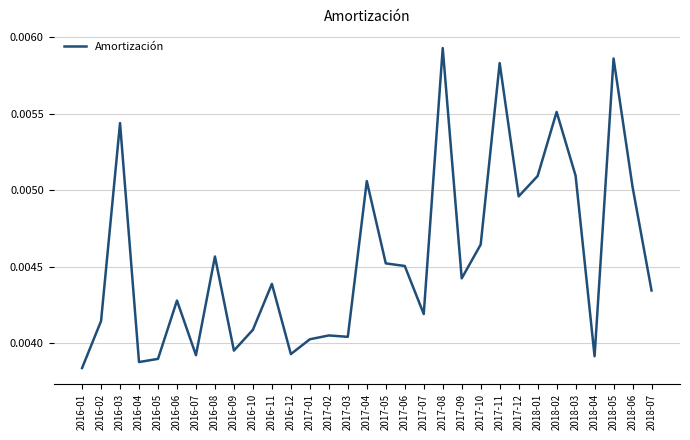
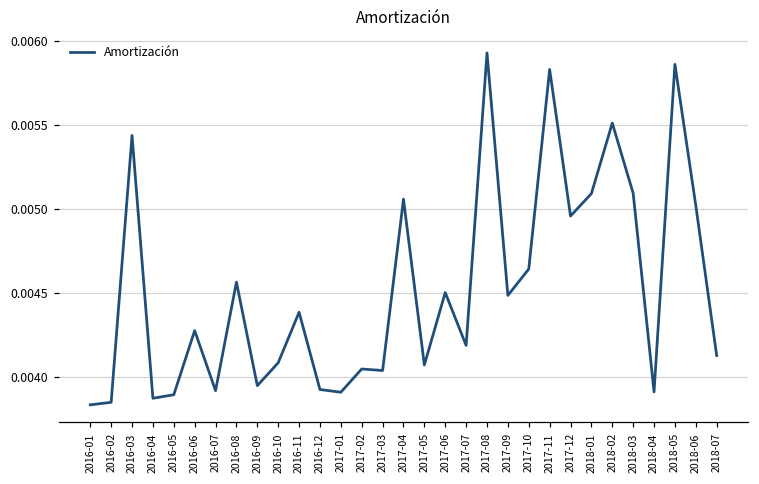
  {
    "2016-01": 0.00384,
-   "2016-02": 0.00414,
+   "2016-02": 0.00385,
    "2016-03": 0.00544,
    "2016-04": 0.00388,
    "2016-05": 0.00390,
    "2016-06": 0.00428,
    "2016-07": 0.00392,
    "2016-08": 0.00457,
    "2016-09": 0.00395,
    "2016-10": 0.00409,
    "2016-11": 0.00439,
    "2016-12": 0.00393,
-   "2017-01": 0.00403,
+   "2017-01": 0.00391,
    "2017-02": 0.00405,
    "2017-03": 0.00404,
    "2017-04": 0.00506,
-   "2017-05": 0.00452,
+   "2017-05": 0.00407,
    "2017-06": 0.00450,
    "2017-07": 0.00419,
    "2017-08": 0.00593,
-   "2017-09": 0.00442,
+   "2017-09": 0.00449,
    "2017-10": 0.00464,
    "2017-11": 0.00583,
    "2017-12": 0.00496,
    "2018-01": 0.00509,
    "2018-02": 0.00551,
    "2018-03": 0.00509,
    "2018-04": 0.00391,
    "2018-05": 0.00586,
    "2018-06": 0.00502,
-   "2018-07": 0.00434
+   "2018-07": 0.00413
  }
